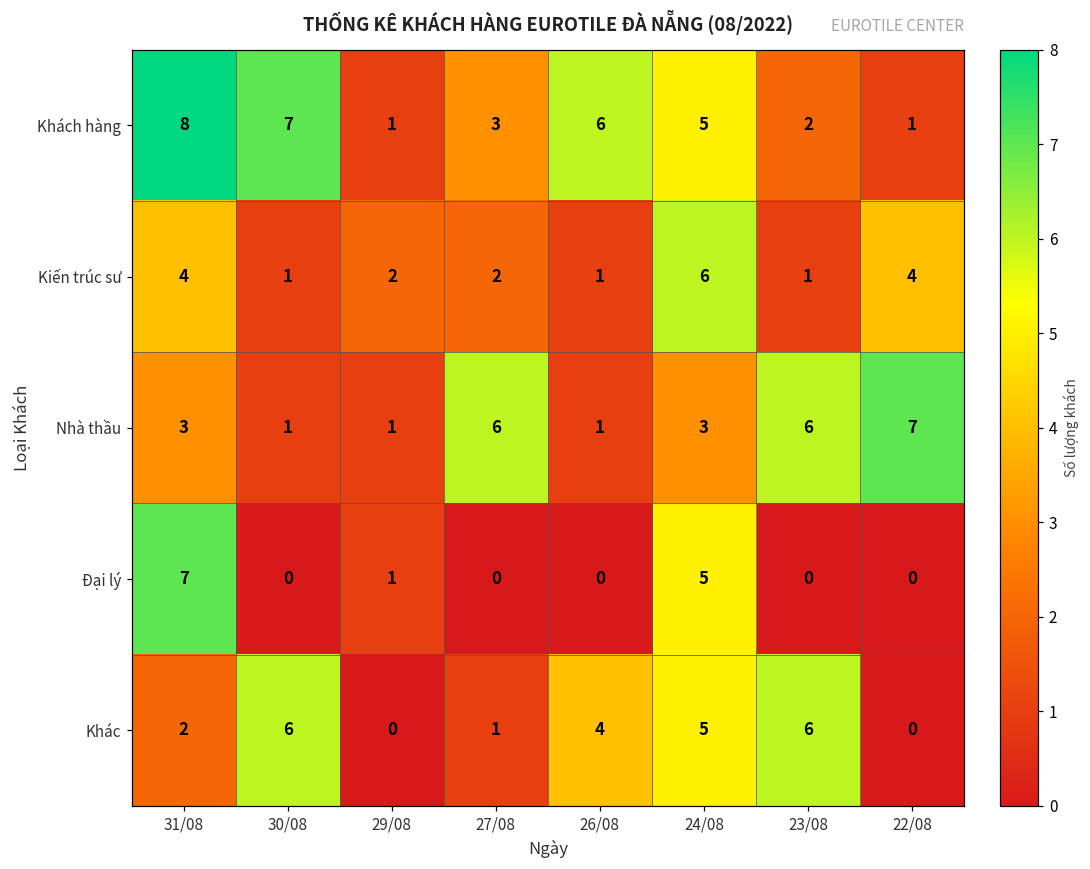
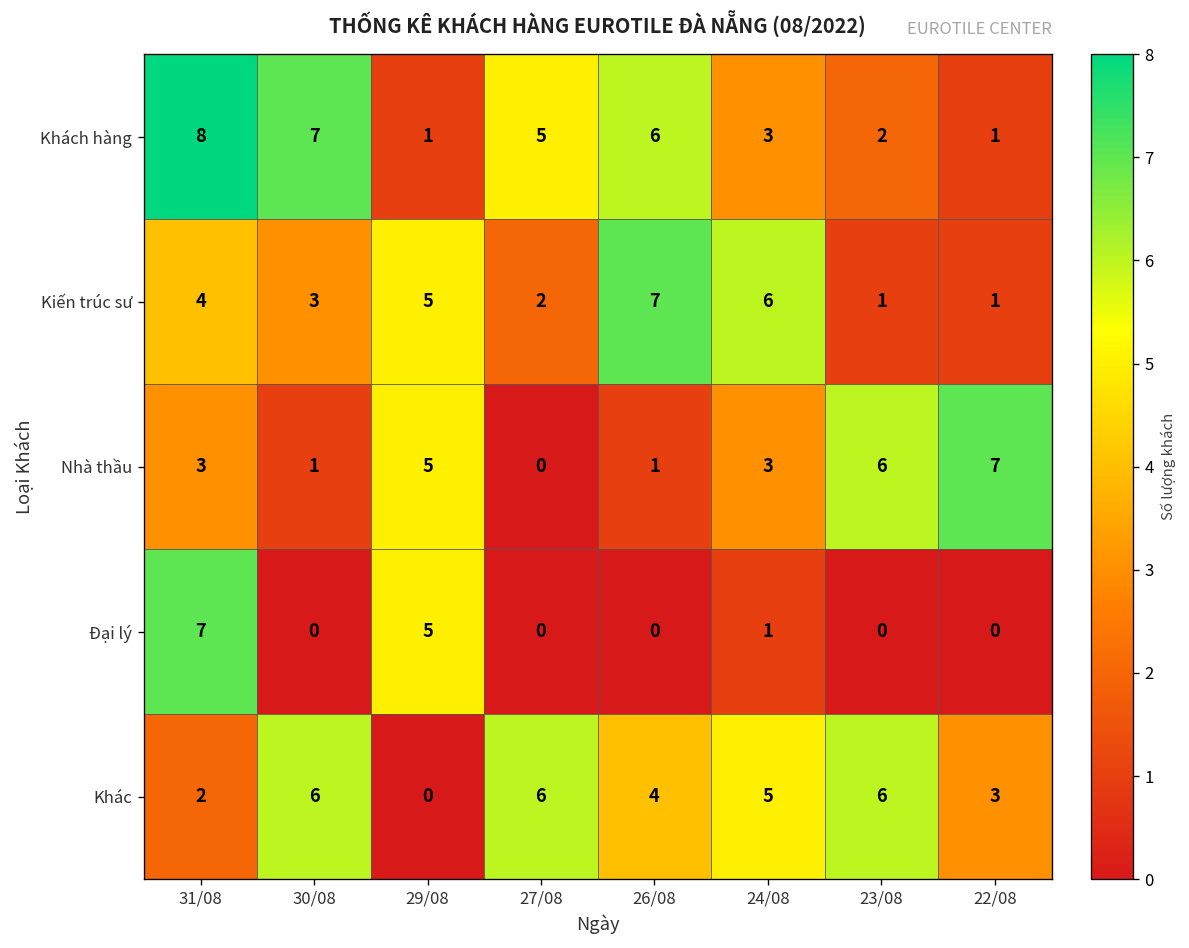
  {
    "Khách hàng": {
      "31/08": 8,
      "30/08": 7,
      "29/08": 1,
-     "27/08": 3,
+     "27/08": 5,
      "26/08": 6,
-     "24/08": 5,
+     "24/08": 3,
      "23/08": 2,
      "22/08": 1
    },
    "Kiến trúc sư": {
      "31/08": 4,
-     "30/08": 1,
-     "29/08": 2,
+     "30/08": 3,
+     "29/08": 5,
      "27/08": 2,
-     "26/08": 1,
+     "26/08": 7,
      "24/08": 6,
      "23/08": 1,
-     "22/08": 4
+     "22/08": 1
    },
    "Nhà thầu": {
      "31/08": 3,
      "30/08": 1,
-     "29/08": 1,
-     "27/08": 6,
+     "29/08": 5,
+     "27/08": 0,
      "26/08": 1,
      "24/08": 3,
      "23/08": 6,
      "22/08": 7
    },
    "Đại lý": {
      "31/08": 7,
      "30/08": 0,
-     "29/08": 1,
+     "29/08": 5,
      "27/08": 0,
      "26/08": 0,
-     "24/08": 5,
+     "24/08": 1,
      "23/08": 0,
      "22/08": 0
    },
    "Khác": {
      "31/08": 2,
      "30/08": 6,
      "29/08": 0,
-     "27/08": 1,
+     "27/08": 6,
      "26/08": 4,
      "24/08": 5,
      "23/08": 6,
-     "22/08": 0
+     "22/08": 3
    }
  }
